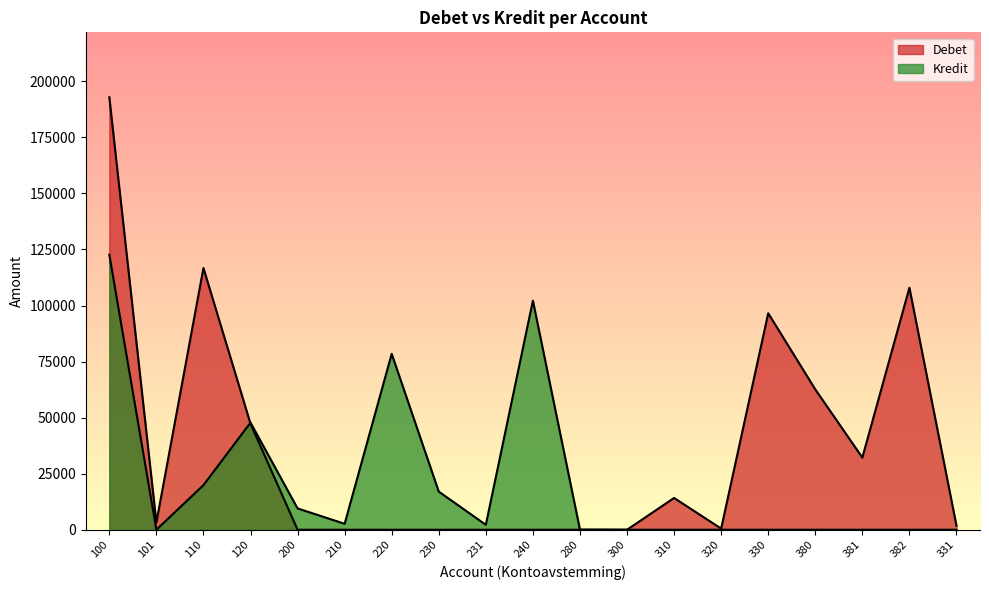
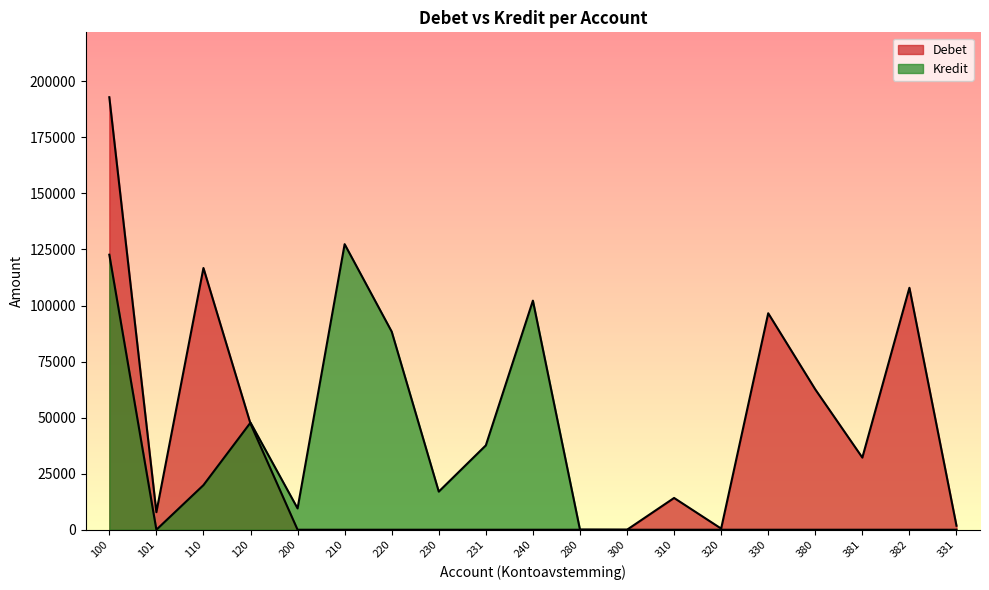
  {
    "Debet": {
      "100": 193000,
-     "101": 3000,
+     "101": 8000,
      "110": 117000,
      "200": 0,
      "210": 0,
      "220": 0,
      "230": 0,
      "231": 0,
      "240": 0,
      "310": 14000,
      "330": 97000,
      "380": 63000,
      "381": 32000,
      "382": 108000,
      "331": 2000
    },
    "Kredit": {
      "100": 123000,
      "101": 0,
      "110": 20000,
      "200": 10000,
-     "210": 3000,
-     "220": 78000,
+     "210": 127000,
+     "220": 88000,
      "230": 17000,
-     "231": 2000,
+     "231": 38000,
      "240": 102000,
      "310": 0,
      "330": 0,
      "380": 0,
      "381": 0,
      "382": 0,
      "331": 0
    }
  }
